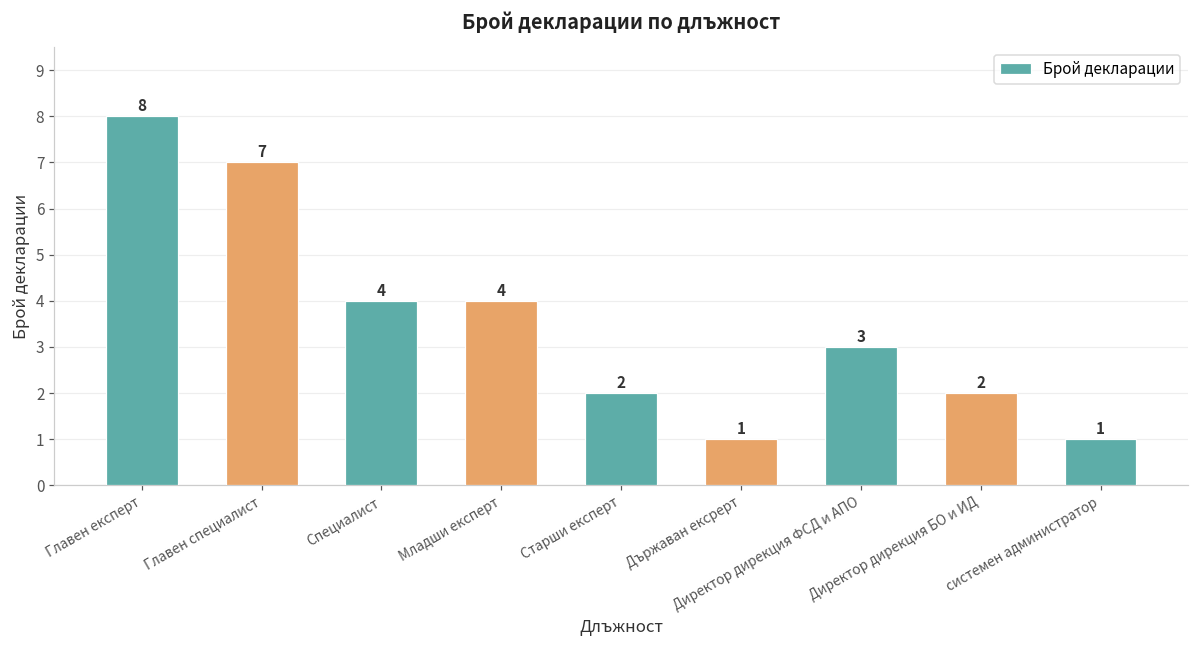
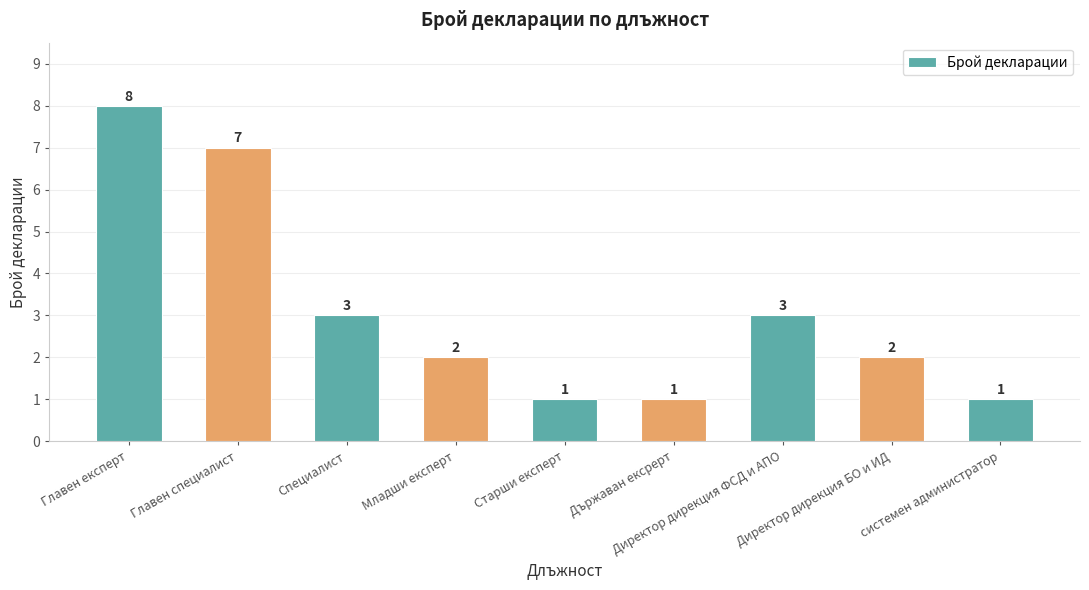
  {
    "Главен експерт": 8,
    "Главен специалист": 7,
-   "Специалист": 4,
-   "Младши експерт": 4,
-   "Старши експерт": 2,
+   "Специалист": 3,
+   "Младши експерт": 2,
+   "Старши експерт": 1,
    "Държаван ексрерт": 1,
    "Директор дирекция ФСД и АПО": 3,
    "Директор дирекция БО и ИД": 2,
    "системен администратор": 1
  }
